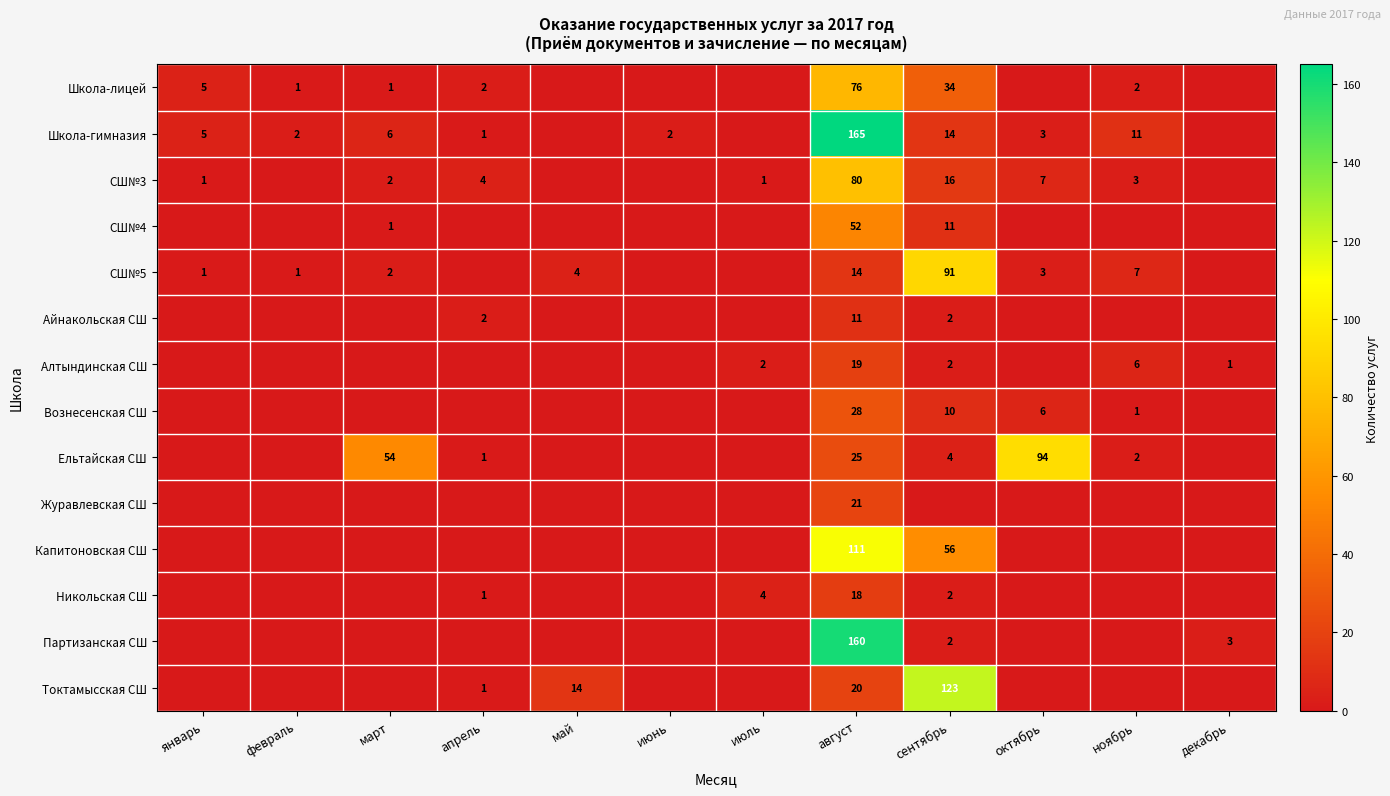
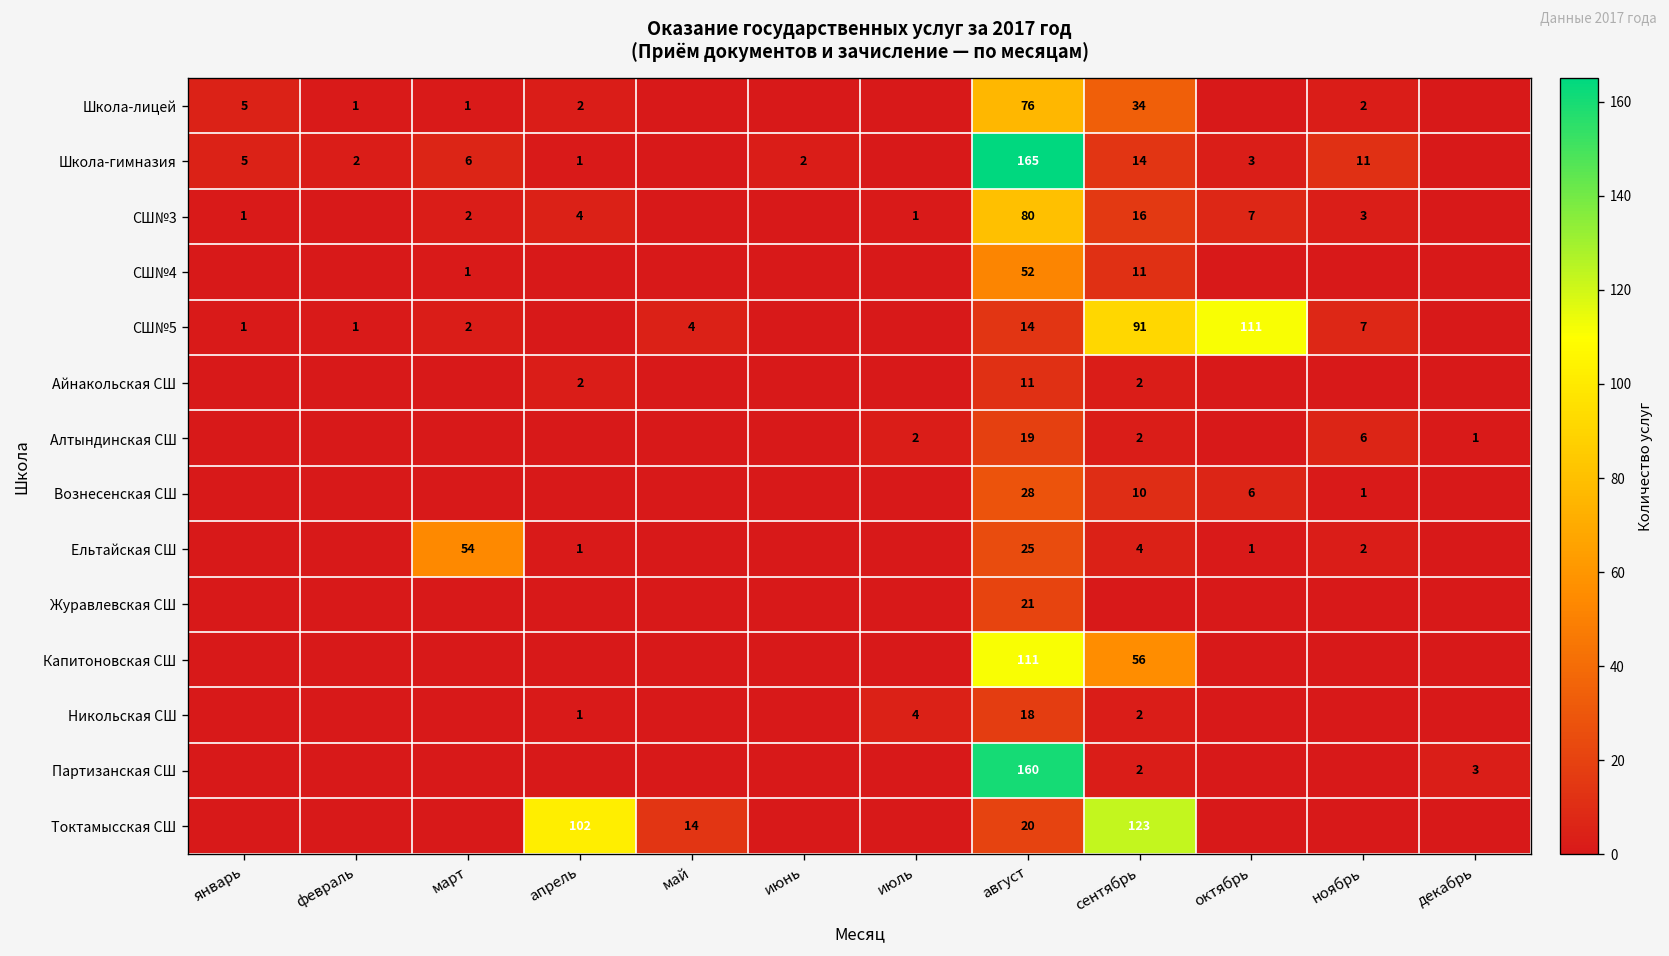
  {
    "Школа-лицей": {
      "январь": 5,
      "февраль": 1,
      "март": 1,
      "апрель": 2,
      "август": 76,
      "сентябрь": 34,
      "ноябрь": 2
    },
    "Школа-гимназия": {
      "январь": 5,
      "февраль": 2,
      "март": 6,
      "апрель": 1,
      "июнь": 2,
      "август": 165,
      "сентябрь": 14,
      "октябрь": 3,
      "ноябрь": 11
    },
    "СШ№3": {
      "январь": 1,
      "март": 2,
      "апрель": 4,
      "июль": 1,
      "август": 80,
      "сентябрь": 16,
      "октябрь": 7,
      "ноябрь": 3
    },
    "СШ№4": {
      "март": 1,
      "август": 52,
      "сентябрь": 11
    },
    "СШ№5": {
      "январь": 1,
      "февраль": 1,
      "март": 2,
      "май": 4,
      "август": 14,
      "сентябрь": 91,
-     "октябрь": 3,
+     "октябрь": 111,
      "ноябрь": 7
    },
    "Айнакольская СШ": {
      "апрель": 2,
      "август": 11,
      "сентябрь": 2
    },
    "Алтындинская СШ": {
      "июль": 2,
      "август": 19,
      "сентябрь": 2,
      "ноябрь": 6,
      "декабрь": 1
    },
    "Вознесенская СШ": {
      "август": 28,
      "сентябрь": 10,
      "октябрь": 6,
      "ноябрь": 1
    },
    "Ельтайская СШ": {
      "март": 54,
      "апрель": 1,
      "август": 25,
      "сентябрь": 4,
-     "октябрь": 94,
+     "октябрь": 1,
      "ноябрь": 2
    },
    "Журавлевская СШ": {
      "август": 21
    },
    "Капитоновская СШ": {
      "август": 111,
      "сентябрь": 56
    },
    "Никольская СШ": {
      "апрель": 1,
      "июль": 4,
      "август": 18,
      "сентябрь": 2
    },
    "Партизанская СШ": {
      "август": 160,
      "сентябрь": 2,
      "декабрь": 3
    },
    "Токтамысская СШ": {
-     "апрель": 1,
+     "апрель": 102,
      "май": 14,
      "август": 20,
      "сентябрь": 123
    }
  }
